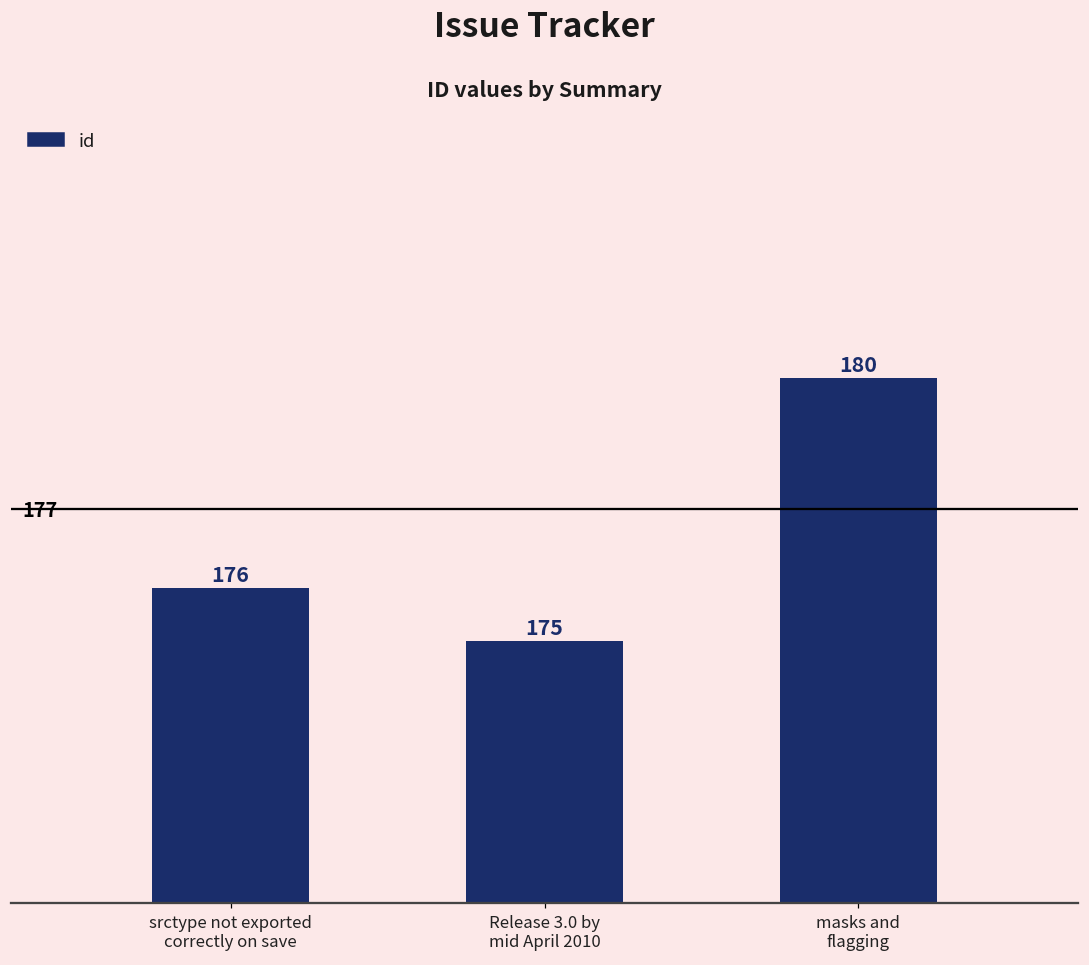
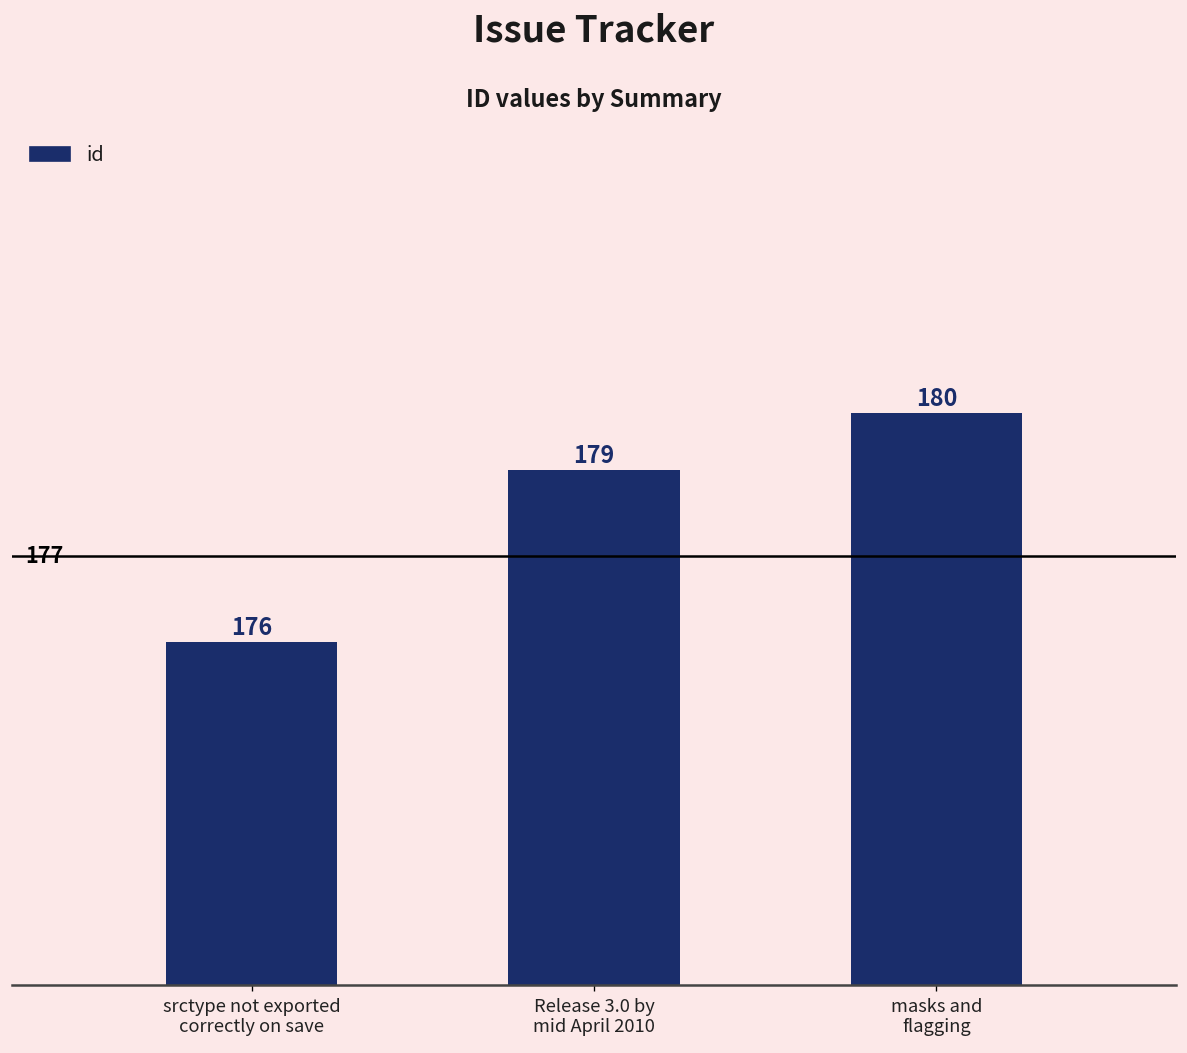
  {
    "srctype not exported correctly on save": 176,
-   "Release 3.0 by mid April 2010": 175,
+   "Release 3.0 by mid April 2010": 179,
    "masks and flagging": 180
  }
